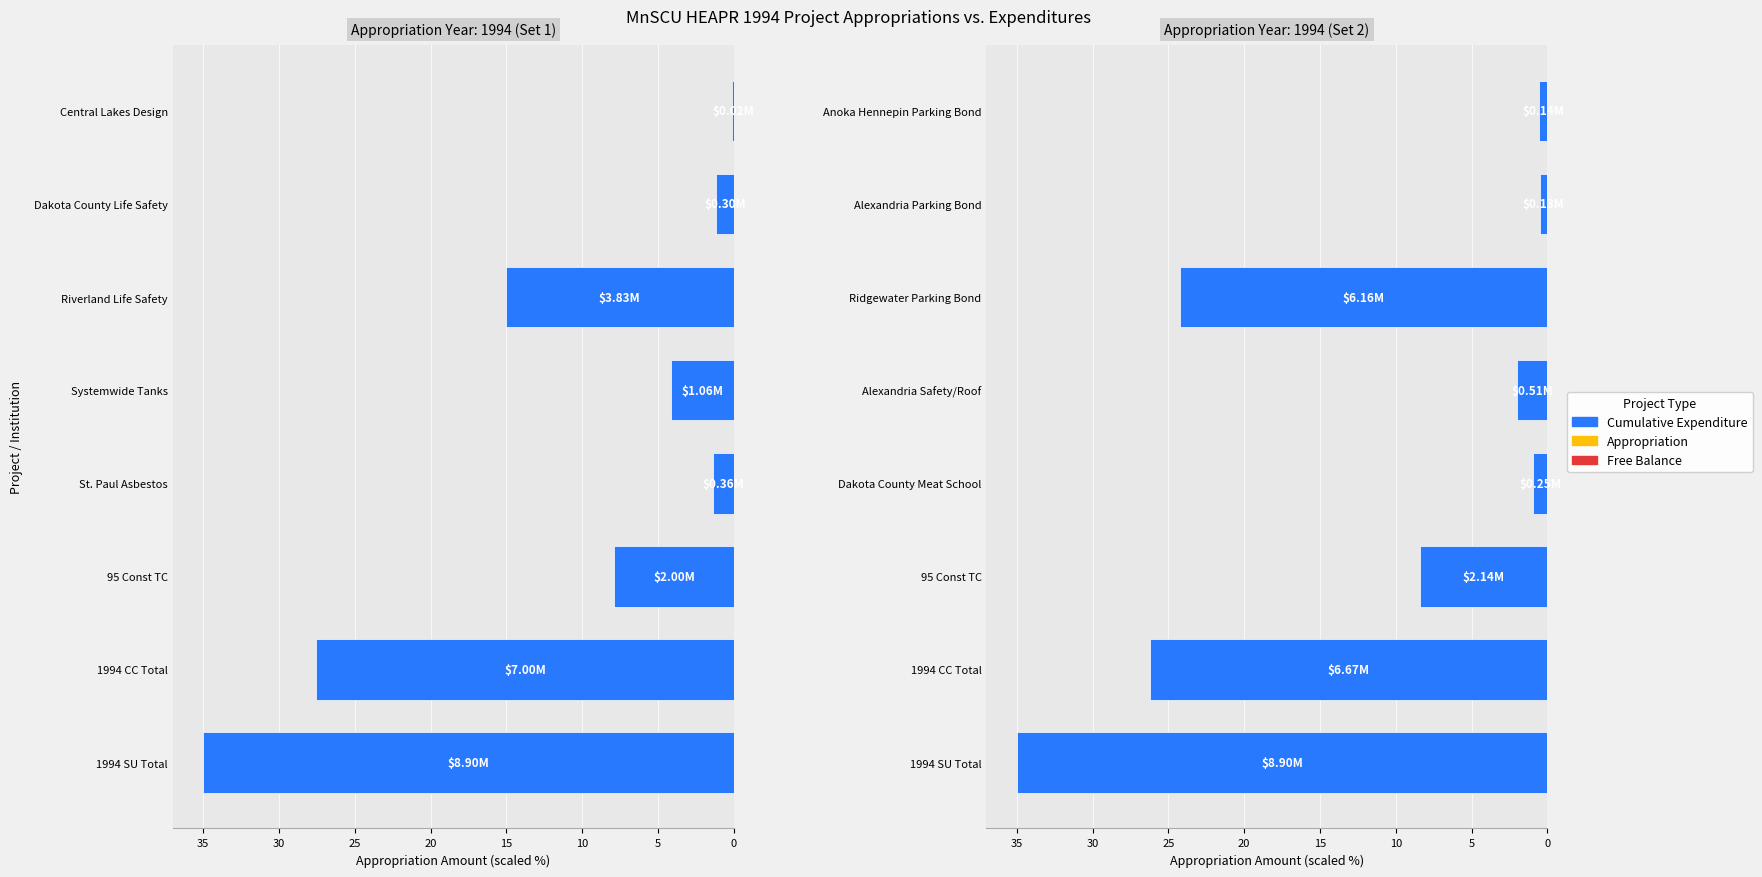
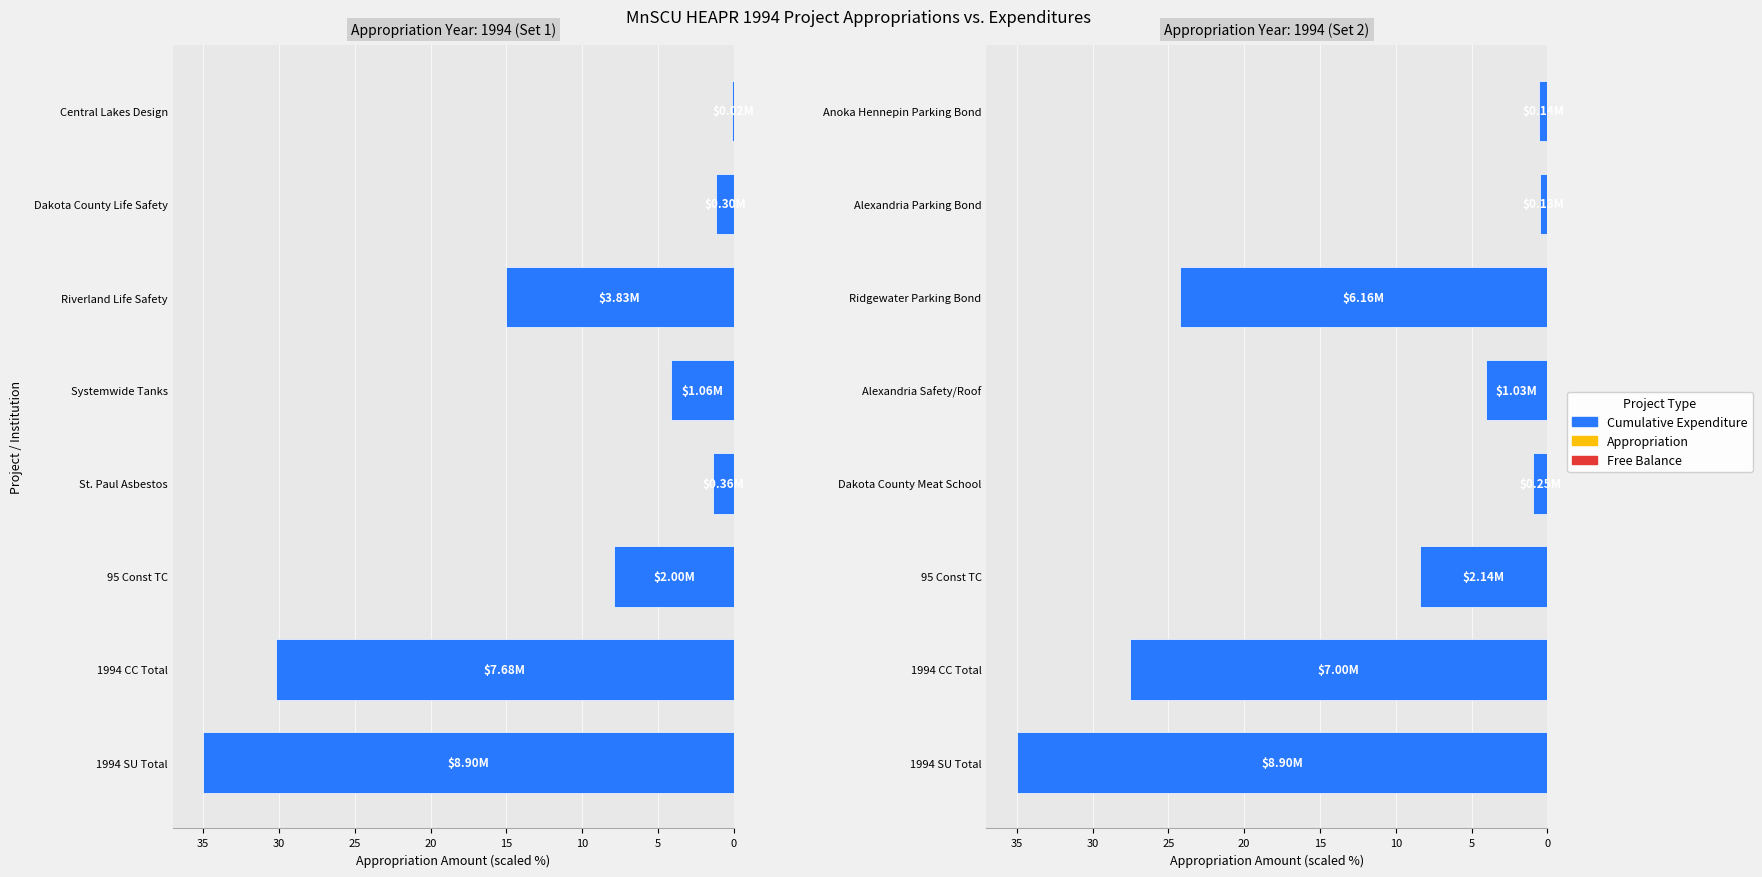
  {
    "Appropriation Year: 1994 (Set 1)": {
-     "1994 CC Total": "$7.00M"
+     "1994 CC Total": "$7.68M"
    },
    "Appropriation Year: 1994 (Set 2)": {
-     "Alexandria Safety/Roof": "$0.51M",
-     "1994 CC Total": "$6.67M"
+     "Alexandria Safety/Roof": "$1.03M",
+     "1994 CC Total": "$7.00M"
    }
  }
